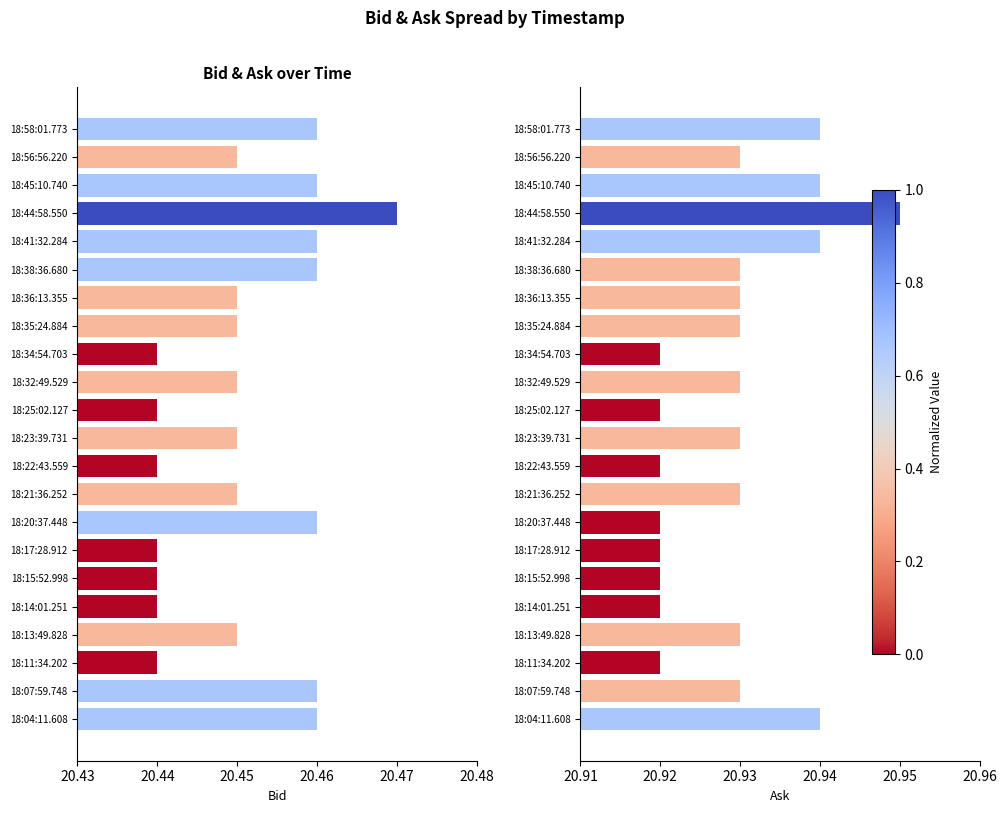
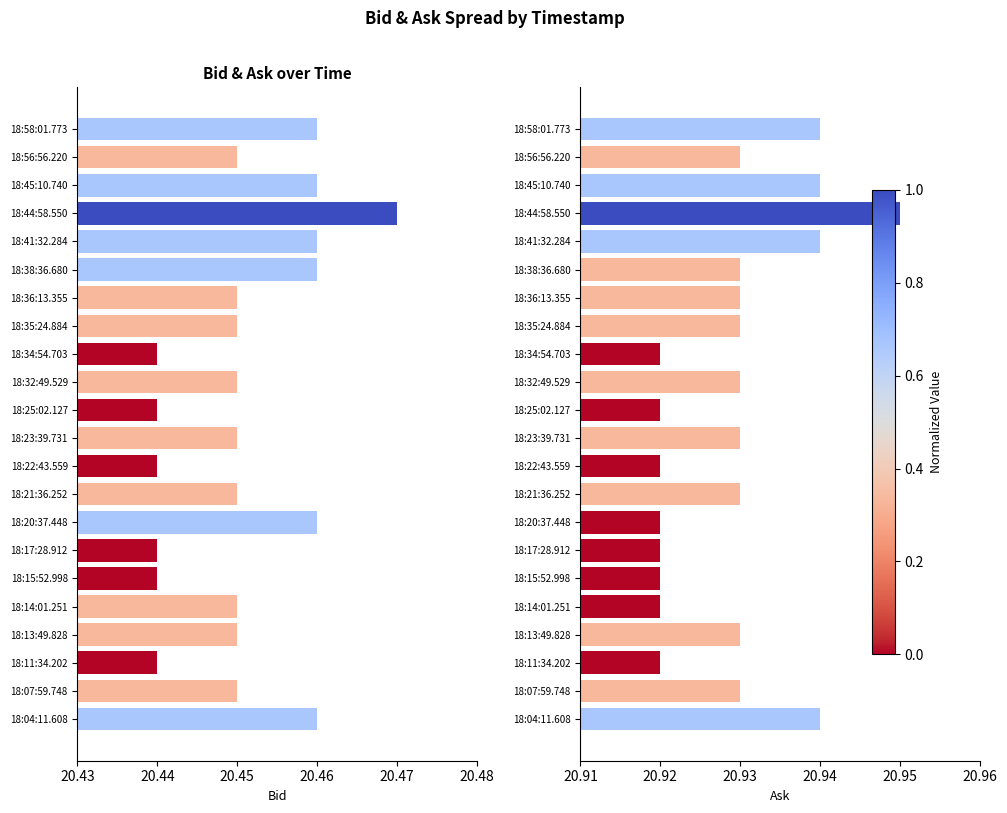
  {
    "Bid & Ask over Time": {
      "18:58:01.773": 20.46,
      "18:56:56.220": 20.45,
      "18:45:10.740": 20.46,
      "18:44:58.550": 20.47,
      "18:41:32.284": 20.46,
      "18:38:36.680": 20.46,
      "18:36:13.355": 20.45,
      "18:35:24.884": 20.45,
      "18:34:54.703": 20.44,
      "18:32:49.529": 20.45,
      "18:25:02.127": 20.44,
      "18:23:39.731": 20.45,
      "18:22:43.559": 20.44,
      "18:21:36.252": 20.45,
      "18:20:37.448": 20.46,
      "18:17:28.912": 20.44,
      "18:15:52.998": 20.44,
-     "18:14:01.251": 20.44,
+     "18:14:01.251": 20.45,
      "18:13:49.828": 20.45,
      "18:11:34.202": 20.44,
-     "18:07:59.748": 20.46,
+     "18:07:59.748": 20.45,
      "18:04:11.608": 20.46
    }
  }
